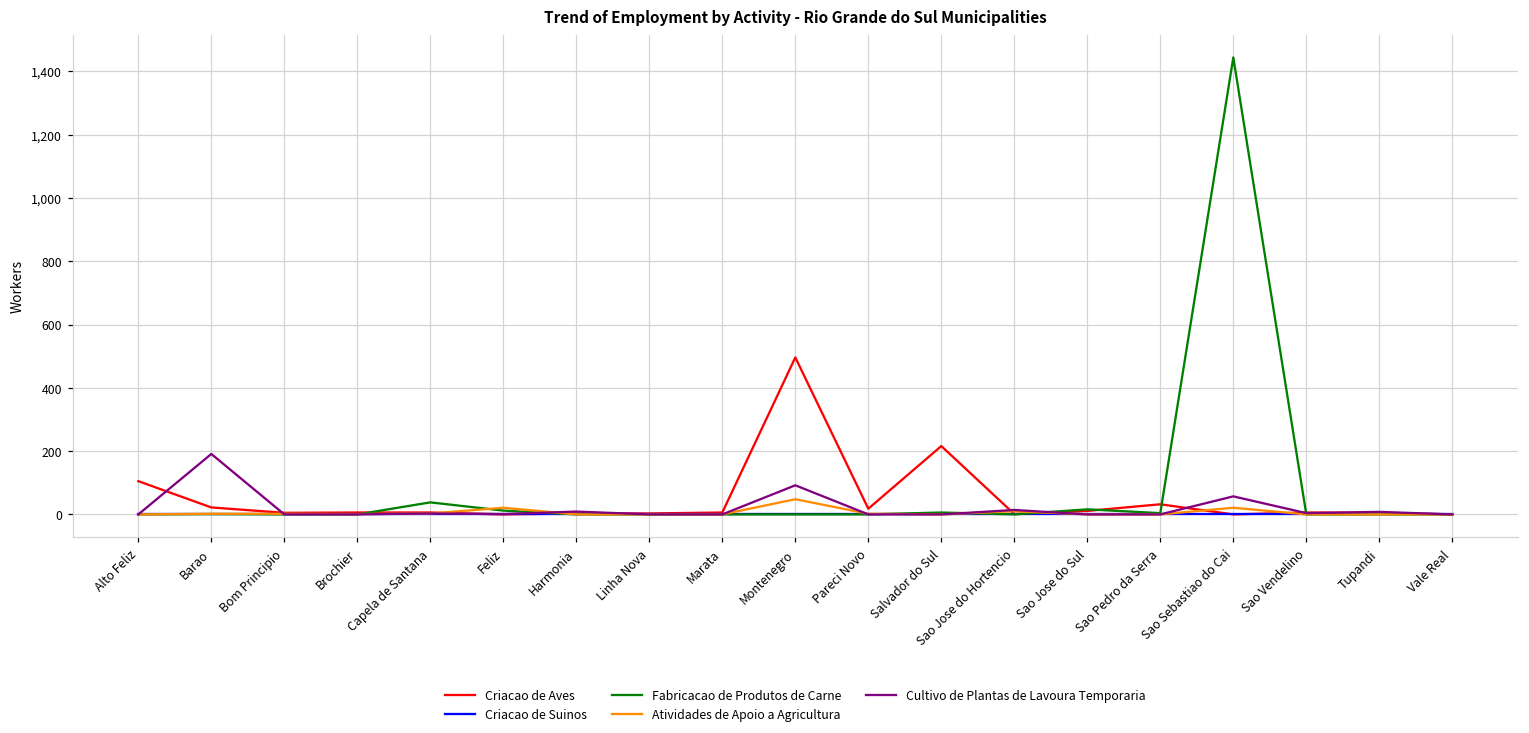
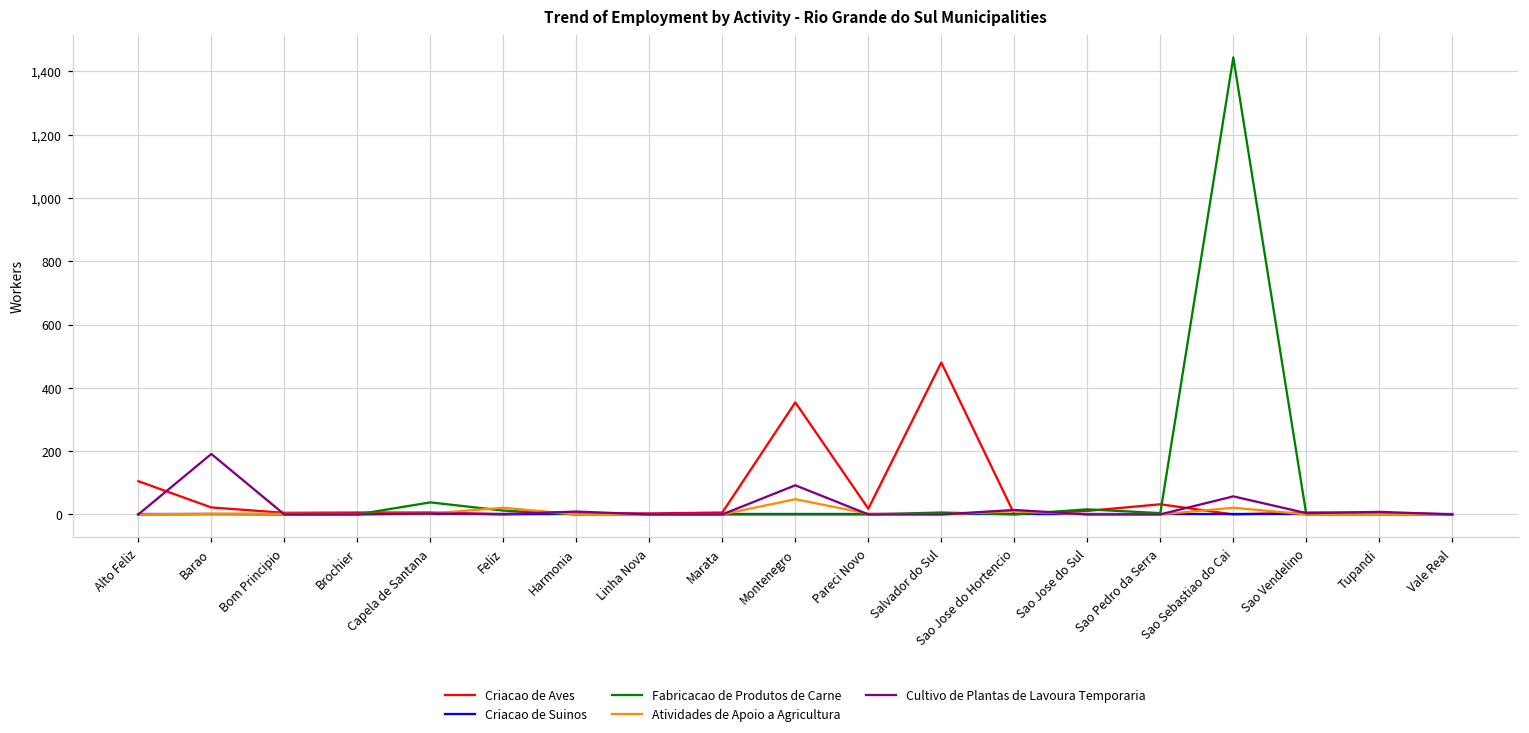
  {
    "Criacao de Aves": {
      "Alto Feliz": "110",
      "Barao": "20",
-     "Montenegro": "500",
+     "Montenegro": "350",
      "Pareci Novo": "20",
-     "Salvador do Sul": "220",
+     "Salvador do Sul": "480",
      "Sao Pedro da Serra": "30"
    },
    "Fabricacao de Produtos de Carne": {
      "Capela de Santana": "40",
      "Feliz": "10",
      "Sao Sebastiao do Cai": "1,440"
    },
    "Atividades de Apoio a Agricultura": {
      "Feliz": "20",
      "Montenegro": "50",
      "Sao Sebastiao do Cai": "20"
    },
    "Cultivo de Plantas de Lavoura Temporaria": {
      "Barao": "190",
      "Montenegro": "90",
      "Sao Sebastiao do Cai": "60"
    }
  }
